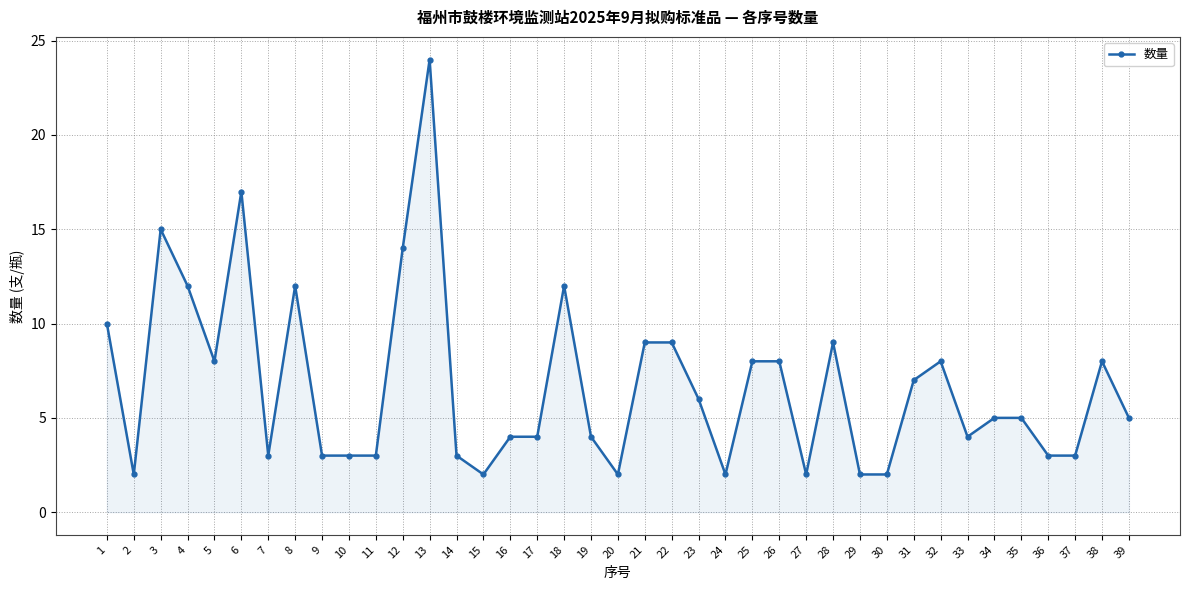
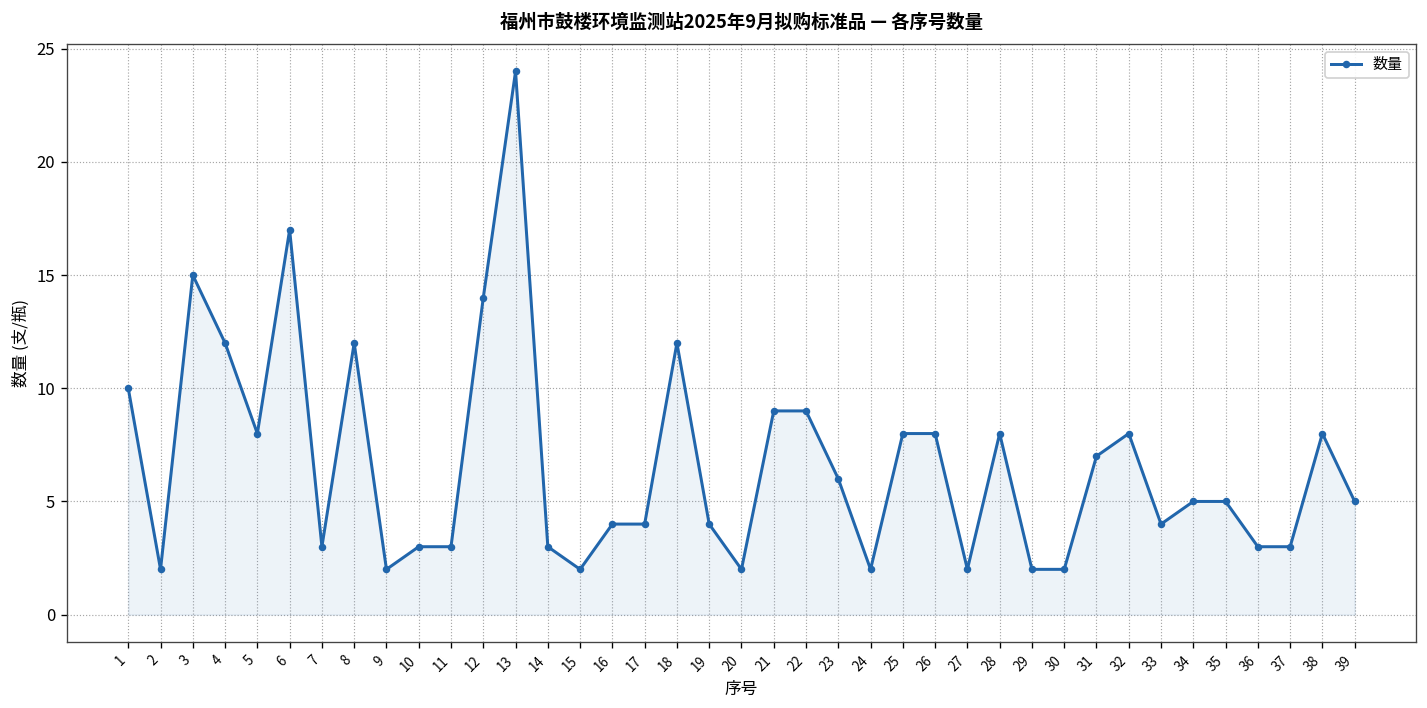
  {
    "1": 10,
    "2": 2,
    "3": 15,
    "4": 12,
    "5": 8,
    "6": 17,
    "7": 3,
    "8": 12,
-   "9": 3,
+   "9": 2,
    "10": 3,
    "11": 3,
    "12": 14,
    "13": 24,
    "14": 3,
    "15": 2,
    "16": 4,
    "17": 4,
    "18": 12,
    "19": 4,
    "20": 2,
    "21": 9,
    "22": 9,
    "23": 6,
    "24": 2,
    "25": 8,
    "26": 8,
    "27": 2,
-   "28": 9,
+   "28": 8,
    "29": 2,
    "30": 2,
    "31": 7,
    "32": 8,
    "33": 4,
    "34": 5,
    "35": 5,
    "36": 3,
    "37": 3,
    "38": 8,
    "39": 5
  }
